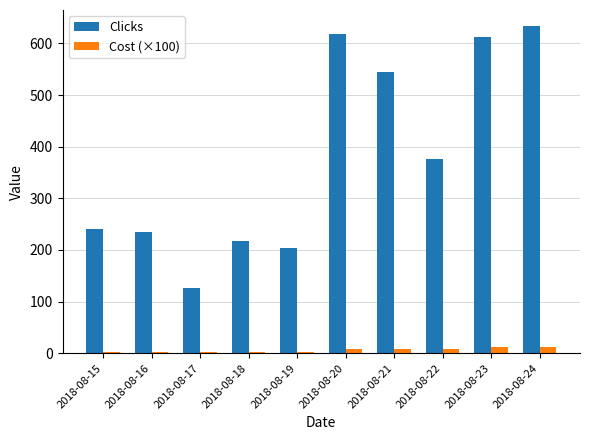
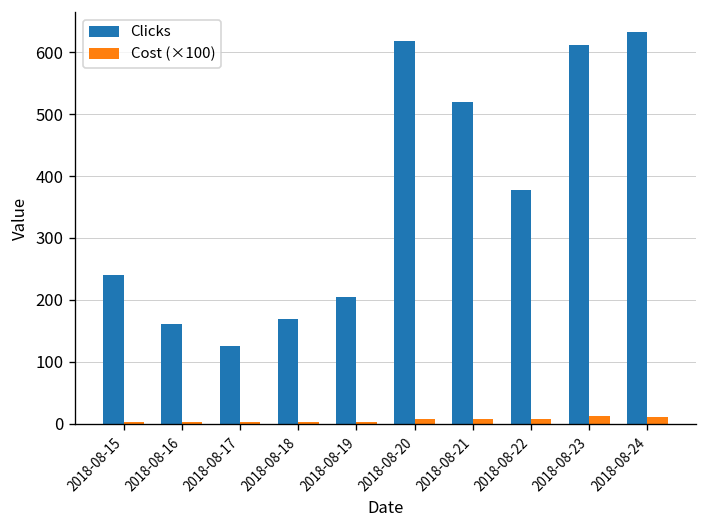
  {
    "Clicks": {
      "2018-08-15": 240,
-     "2018-08-16": 240,
+     "2018-08-16": 160,
      "2018-08-17": 130,
-     "2018-08-18": 220,
+     "2018-08-18": 170,
      "2018-08-19": 200,
      "2018-08-20": 620,
-     "2018-08-21": 540,
+     "2018-08-21": 520,
      "2018-08-22": 380,
      "2018-08-23": 610,
      "2018-08-24": 630
    },
    "Cost (×100)": {
      "2018-08-20": 10,
      "2018-08-21": 10,
      "2018-08-22": 10,
      "2018-08-23": 10,
      "2018-08-24": 10
    }
  }
